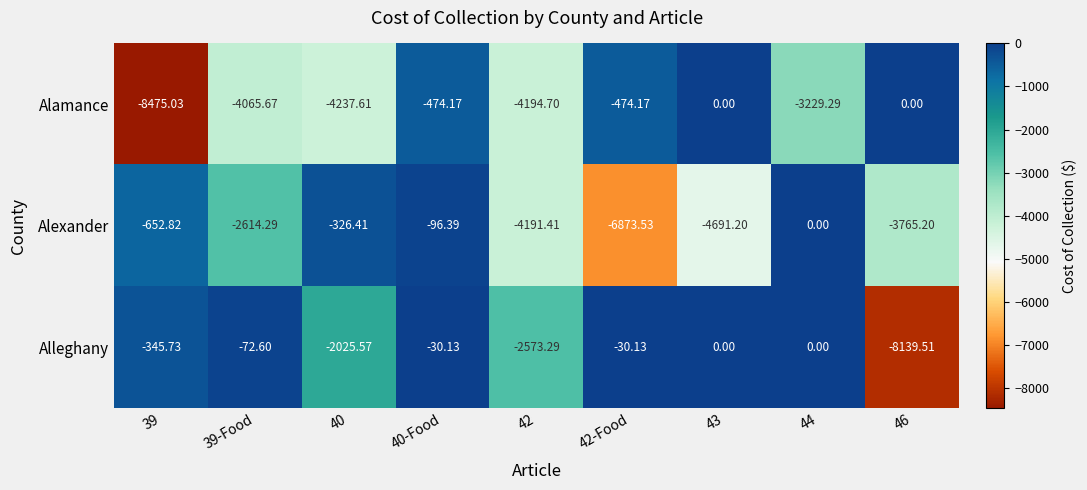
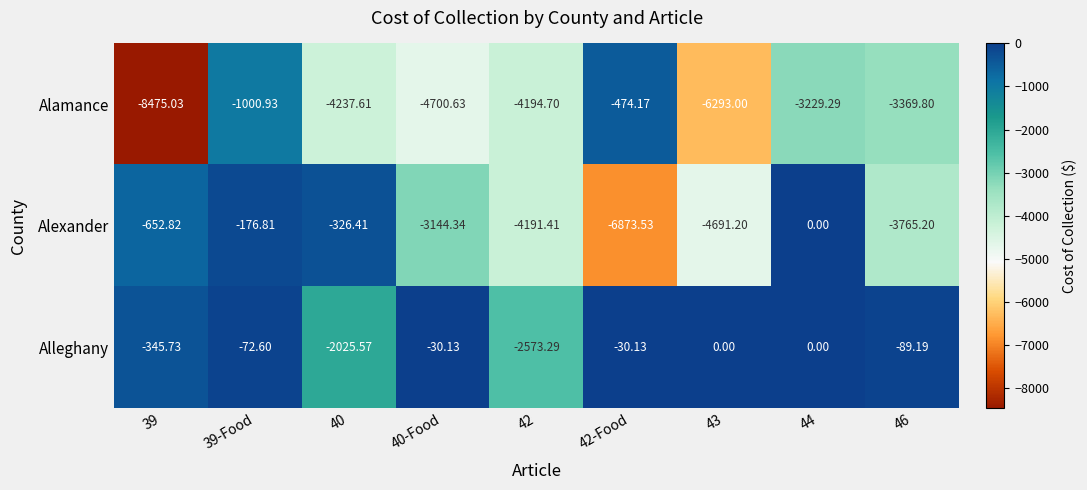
  {
    "Alamance": {
      "39": -8475.03,
-     "39-Food": -4065.67,
+     "39-Food": -1000.93,
      "40": -4237.61,
-     "40-Food": -474.17,
+     "40-Food": -4700.63,
      "42": -4194.70,
      "42-Food": -474.17,
-     "43": 0.00,
+     "43": -6293.00,
      "44": -3229.29,
-     "46": 0.00
+     "46": -3369.80
    },
    "Alexander": {
      "39": -652.82,
-     "39-Food": -2614.29,
+     "39-Food": -176.81,
      "40": -326.41,
-     "40-Food": -96.39,
+     "40-Food": -3144.34,
      "42": -4191.41,
      "42-Food": -6873.53,
      "43": -4691.20,
      "44": 0.00,
      "46": -3765.20
    },
    "Alleghany": {
      "39": -345.73,
      "39-Food": -72.60,
      "40": -2025.57,
      "40-Food": -30.13,
      "42": -2573.29,
      "42-Food": -30.13,
      "43": 0.00,
      "44": 0.00,
-     "46": -8139.51
+     "46": -89.19
    }
  }
